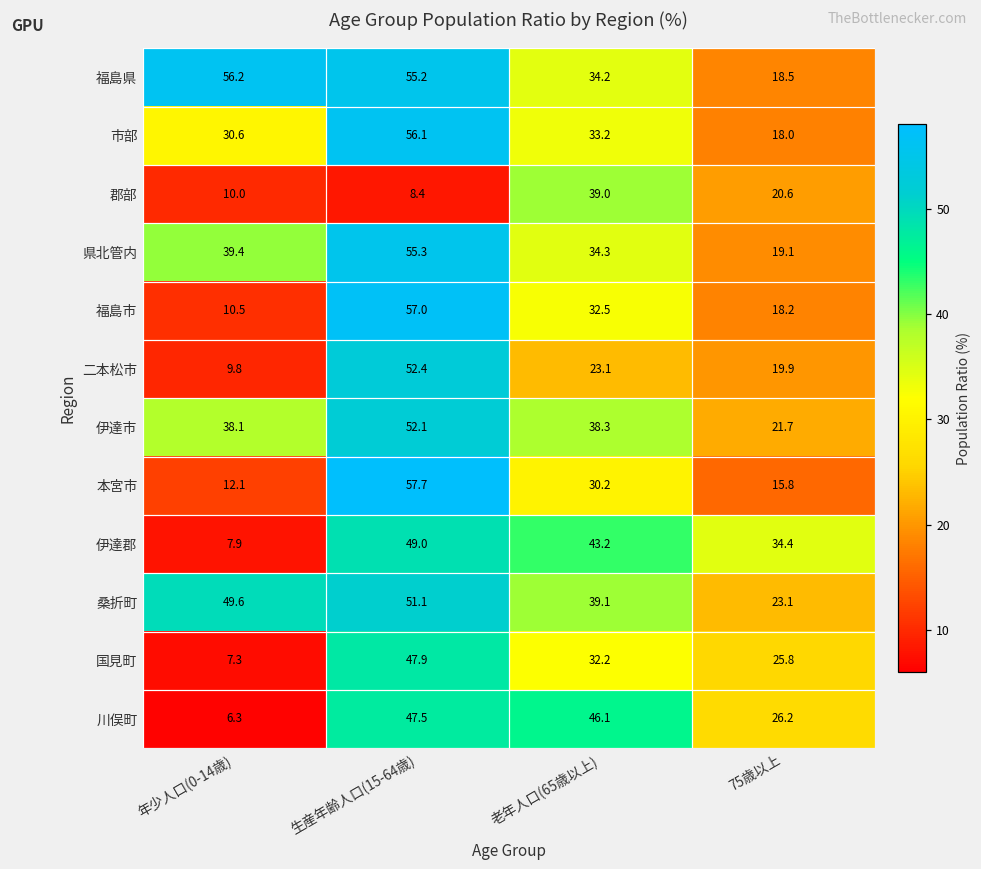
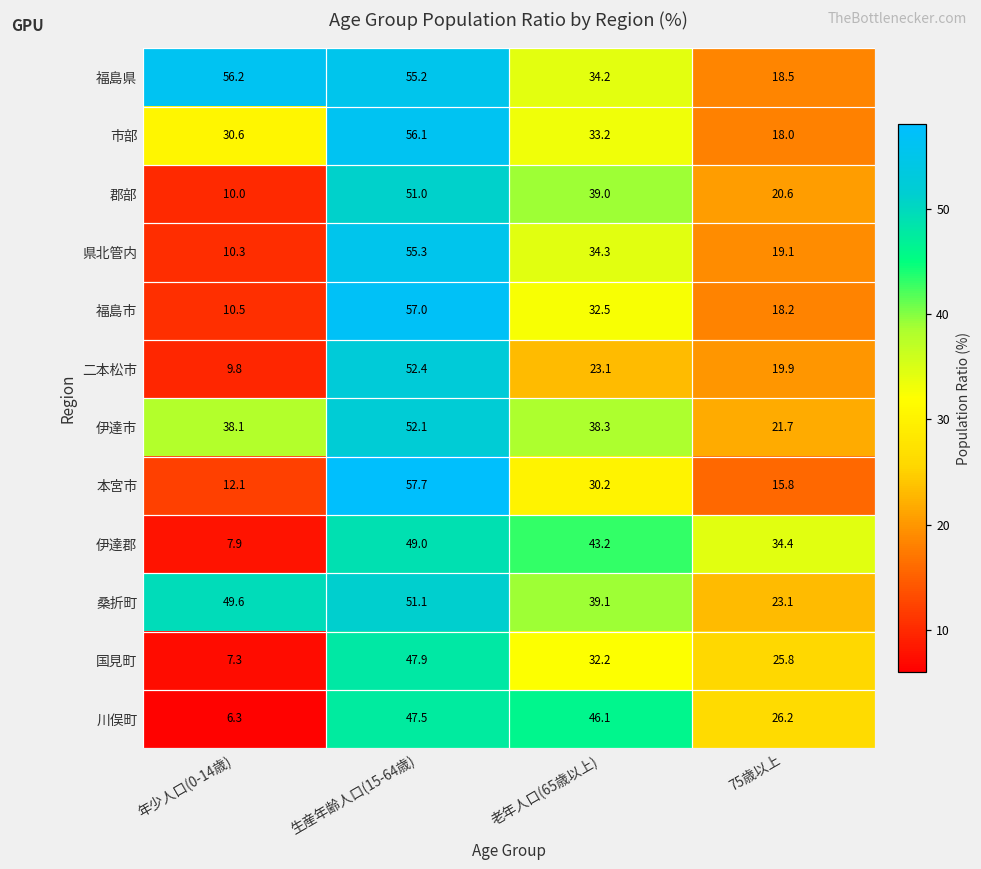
  {
    "福島県": {
      "年少人口(0-14歳)": 56.2,
      "生産年齢人口(15-64歳)": 55.2,
      "老年人口(65歳以上)": 34.2,
      "75歳以上": 18.5
    },
    "市部": {
      "年少人口(0-14歳)": 30.6,
      "生産年齢人口(15-64歳)": 56.1,
      "老年人口(65歳以上)": 33.2,
      "75歳以上": 18.0
    },
    "郡部": {
      "年少人口(0-14歳)": 10.0,
-     "生産年齢人口(15-64歳)": 8.4,
+     "生産年齢人口(15-64歳)": 51.0,
      "老年人口(65歳以上)": 39.0,
      "75歳以上": 20.6
    },
    "県北管内": {
-     "年少人口(0-14歳)": 39.4,
+     "年少人口(0-14歳)": 10.3,
      "生産年齢人口(15-64歳)": 55.3,
      "老年人口(65歳以上)": 34.3,
      "75歳以上": 19.1
    },
    "福島市": {
      "年少人口(0-14歳)": 10.5,
      "生産年齢人口(15-64歳)": 57.0,
      "老年人口(65歳以上)": 32.5,
      "75歳以上": 18.2
    },
    "二本松市": {
      "年少人口(0-14歳)": 9.8,
      "生産年齢人口(15-64歳)": 52.4,
      "老年人口(65歳以上)": 23.1,
      "75歳以上": 19.9
    },
    "伊達市": {
      "年少人口(0-14歳)": 38.1,
      "生産年齢人口(15-64歳)": 52.1,
      "老年人口(65歳以上)": 38.3,
      "75歳以上": 21.7
    },
    "本宮市": {
      "年少人口(0-14歳)": 12.1,
      "生産年齢人口(15-64歳)": 57.7,
      "老年人口(65歳以上)": 30.2,
      "75歳以上": 15.8
    },
    "伊達郡": {
      "年少人口(0-14歳)": 7.9,
      "生産年齢人口(15-64歳)": 49.0,
      "老年人口(65歳以上)": 43.2,
      "75歳以上": 34.4
    },
    "桑折町": {
      "年少人口(0-14歳)": 49.6,
      "生産年齢人口(15-64歳)": 51.1,
      "老年人口(65歳以上)": 39.1,
      "75歳以上": 23.1
    },
    "国見町": {
      "年少人口(0-14歳)": 7.3,
      "生産年齢人口(15-64歳)": 47.9,
      "老年人口(65歳以上)": 32.2,
      "75歳以上": 25.8
    },
    "川俣町": {
      "年少人口(0-14歳)": 6.3,
      "生産年齢人口(15-64歳)": 47.5,
      "老年人口(65歳以上)": 46.1,
      "75歳以上": 26.2
    }
  }
